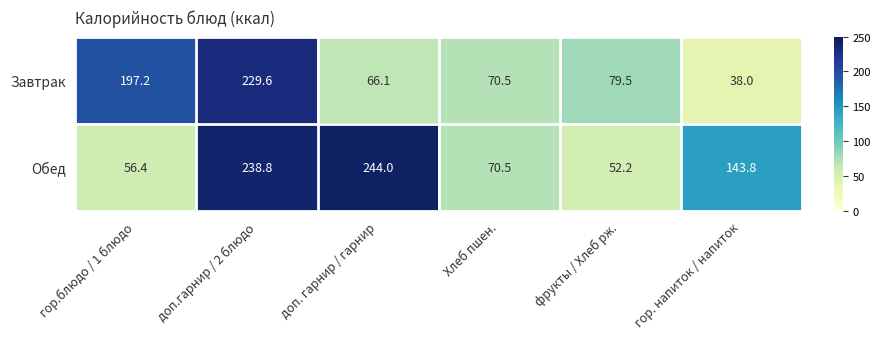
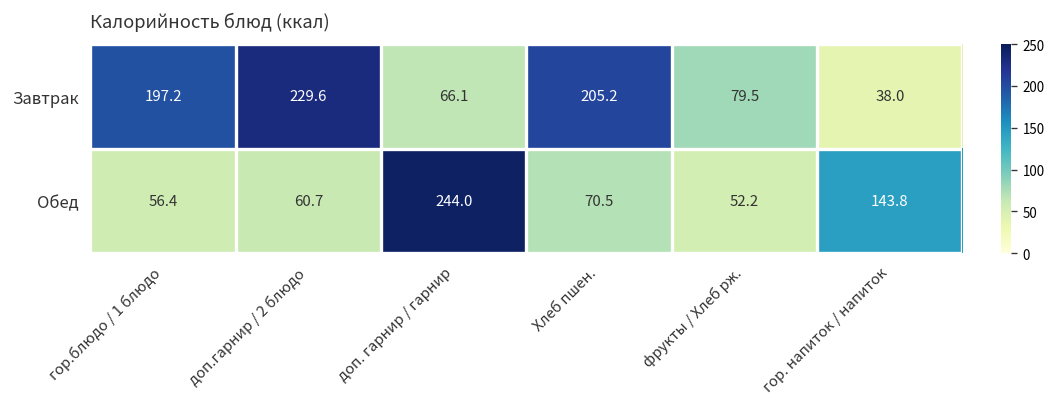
  {
    "Завтрак": {
      "гор.блюдо / 1 блюдо": 197.2,
      "доп.гарнир / 2 блюдо": 229.6,
      "доп. гарнир / гарнир": 66.1,
-     "Хлеб пшен.": 70.5,
+     "Хлеб пшен.": 205.2,
      "фрукты / Хлеб рж.": 79.5,
      "гор. напиток / напиток": 38.0
    },
    "Обед": {
      "гор.блюдо / 1 блюдо": 56.4,
-     "доп.гарнир / 2 блюдо": 238.8,
+     "доп.гарнир / 2 блюдо": 60.7,
      "доп. гарнир / гарнир": 244.0,
      "Хлеб пшен.": 70.5,
      "фрукты / Хлеб рж.": 52.2,
      "гор. напиток / напиток": 143.8
    }
  }
